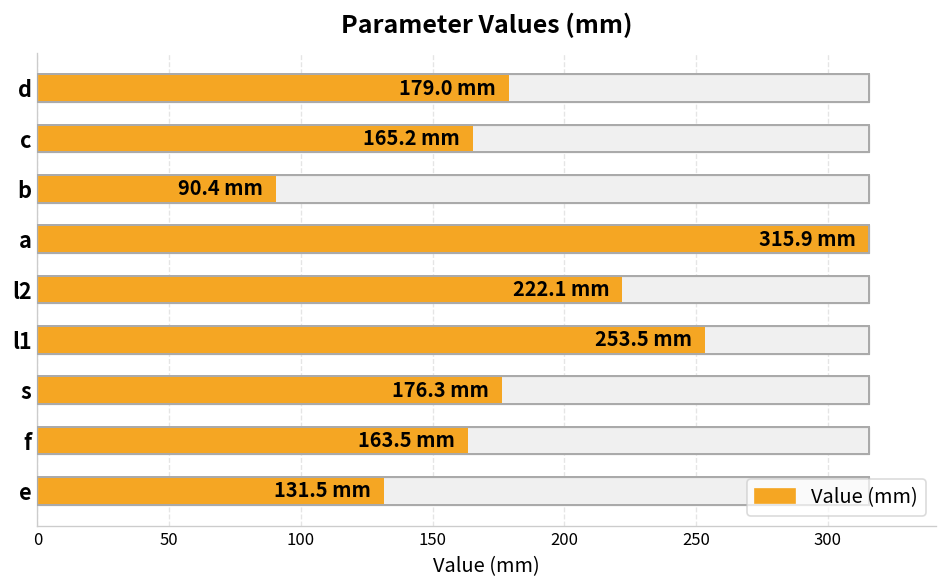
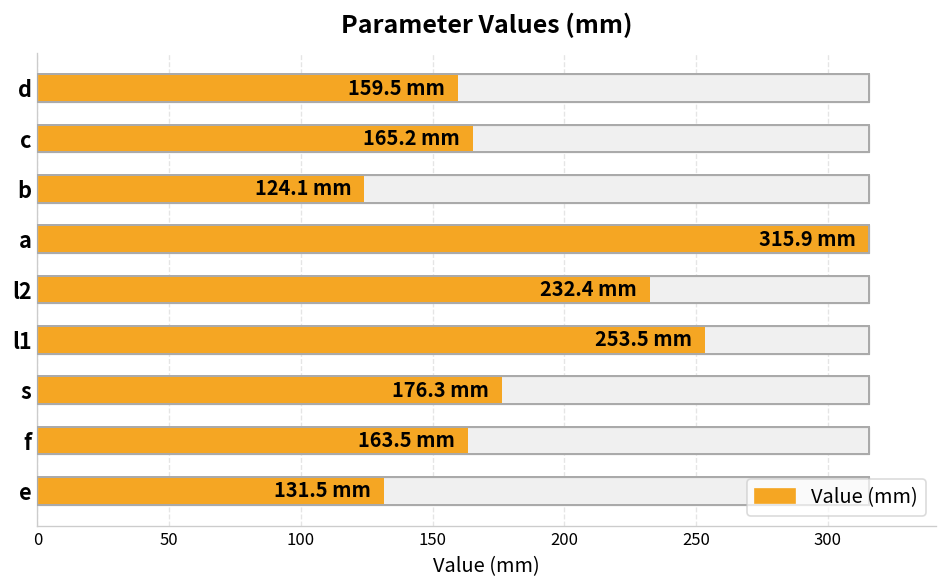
  {
    "Value (mm)": {
-     "d": 179.0,
-     "b": 90.4,
+     "d": 159.5,
+     "b": 124.1,
      "a": 315.9,
-     "l2": 222.1
+     "l2": 232.4
    }
  }
